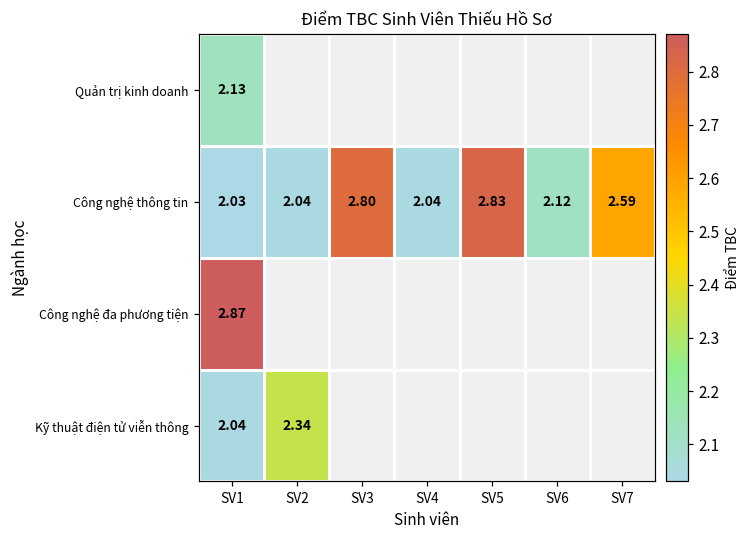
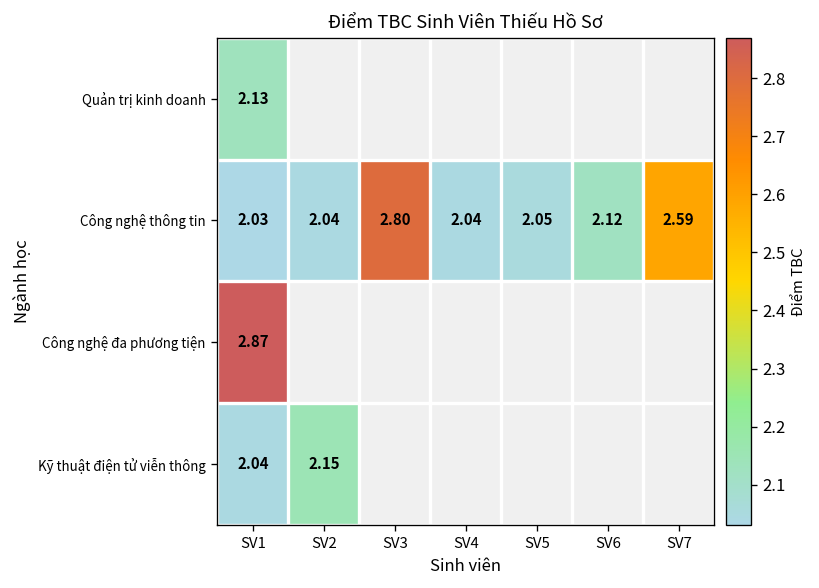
  {
    "Quản trị kinh doanh": {
      "SV1": 2.13
    },
    "Công nghệ thông tin": {
      "SV1": 2.03,
      "SV2": 2.04,
      "SV3": 2.80,
      "SV4": 2.04,
-     "SV5": 2.83,
+     "SV5": 2.05,
      "SV6": 2.12,
      "SV7": 2.59
    },
    "Công nghệ đa phương tiện": {
      "SV1": 2.87
    },
    "Kỹ thuật điện tử viễn thông": {
      "SV1": 2.04,
-     "SV2": 2.34
+     "SV2": 2.15
    }
  }
